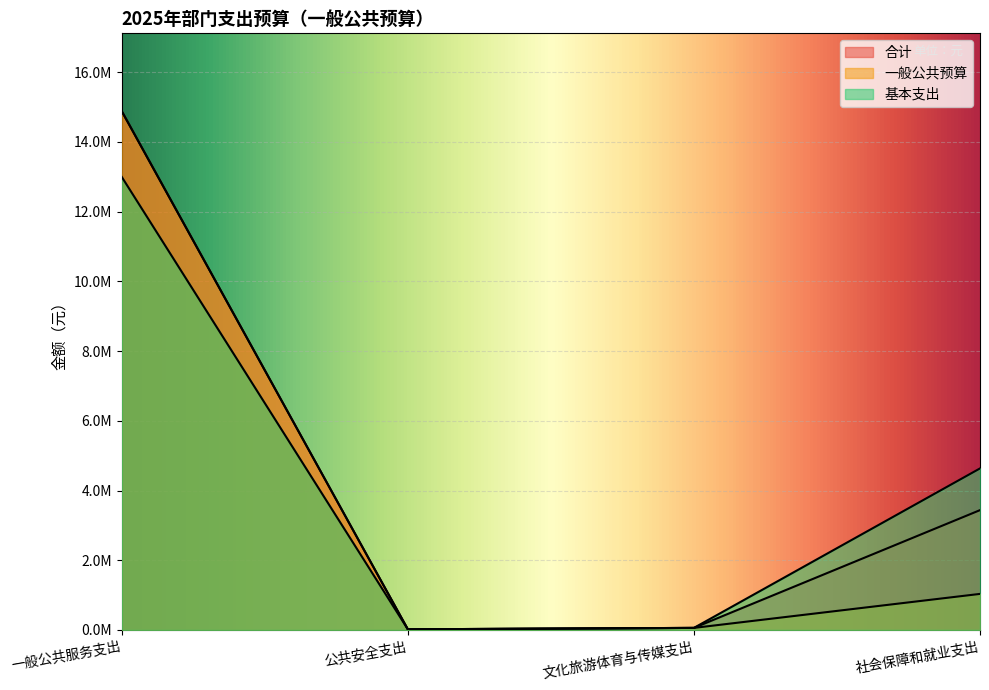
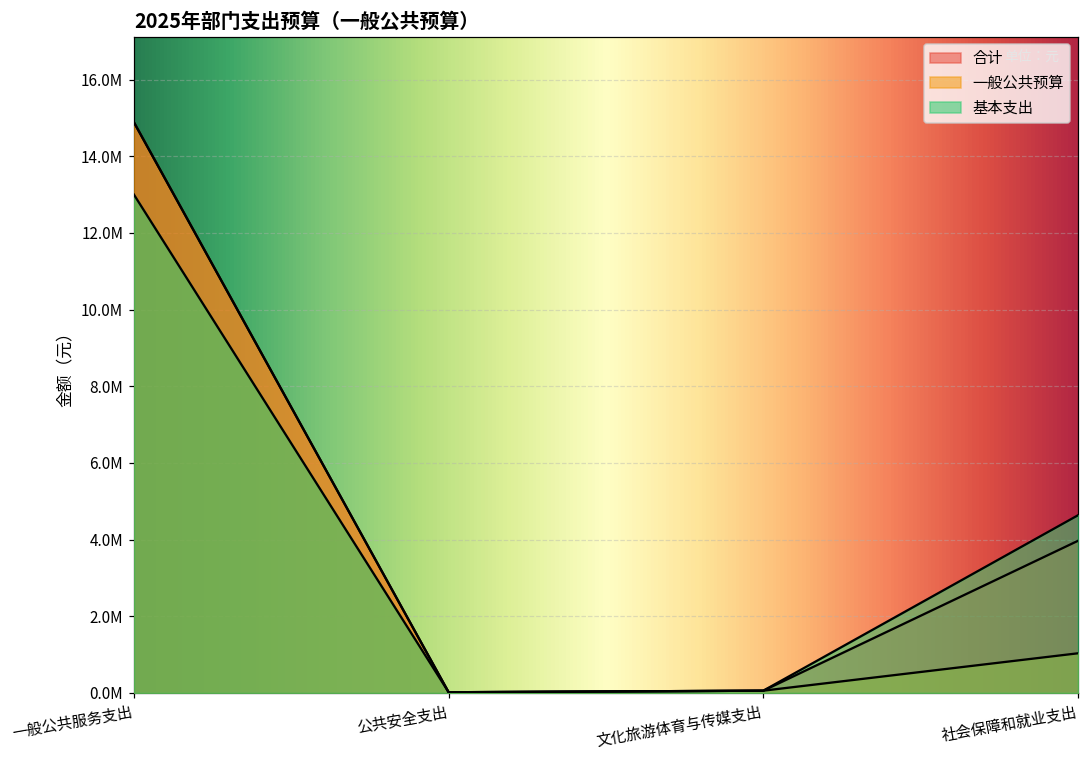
  {
    "合计": {
-     "社会保障和就业支出": 3400000
+     "社会保障和就业支出": 4000000
    },
    "一般公共预算": {
      "社会保障和就业支出": 1000000
    },
    "基本支出": {
      "一般公共服务支出": 13000000,
      "社会保障和就业支出": 4600000
    }
  }
